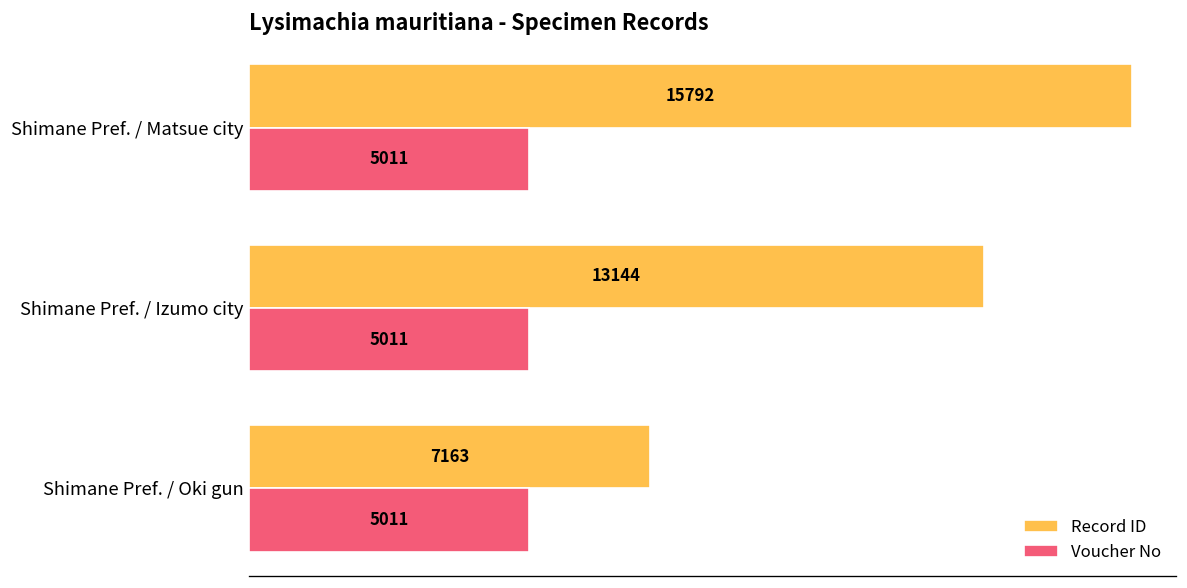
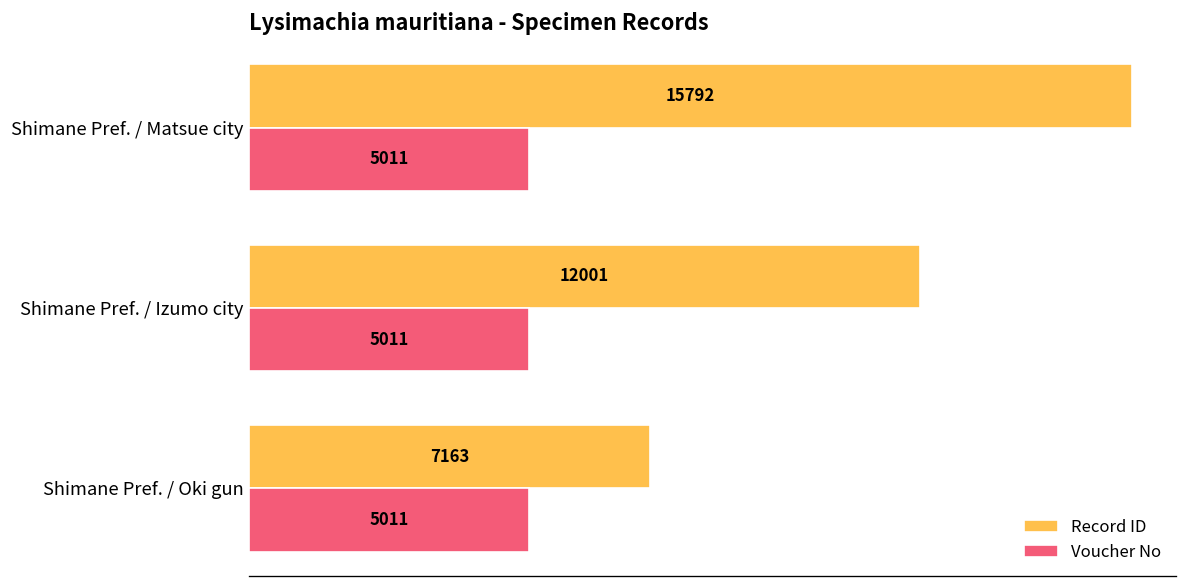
  {
    "Record ID": {
      "Shimane Pref. / Matsue city": 15792,
-     "Shimane Pref. / Izumo city": 13144,
+     "Shimane Pref. / Izumo city": 12001,
      "Shimane Pref. / Oki gun": 7163
    },
    "Voucher No": {
      "Shimane Pref. / Matsue city": 5011,
      "Shimane Pref. / Izumo city": 5011,
      "Shimane Pref. / Oki gun": 5011
    }
  }
